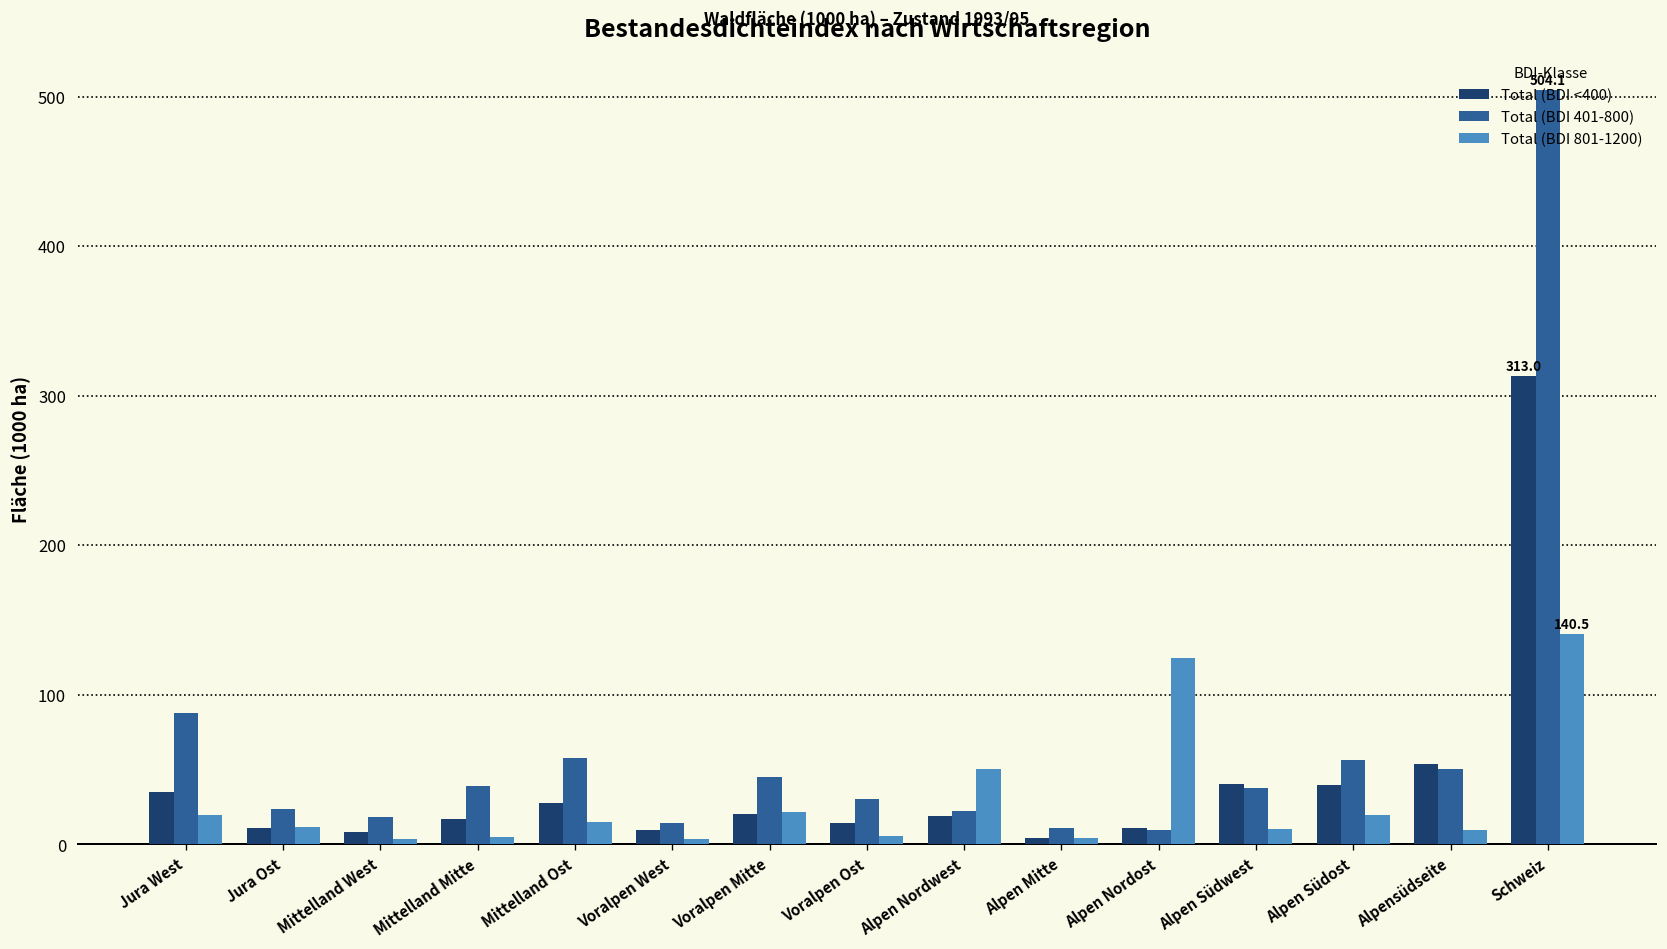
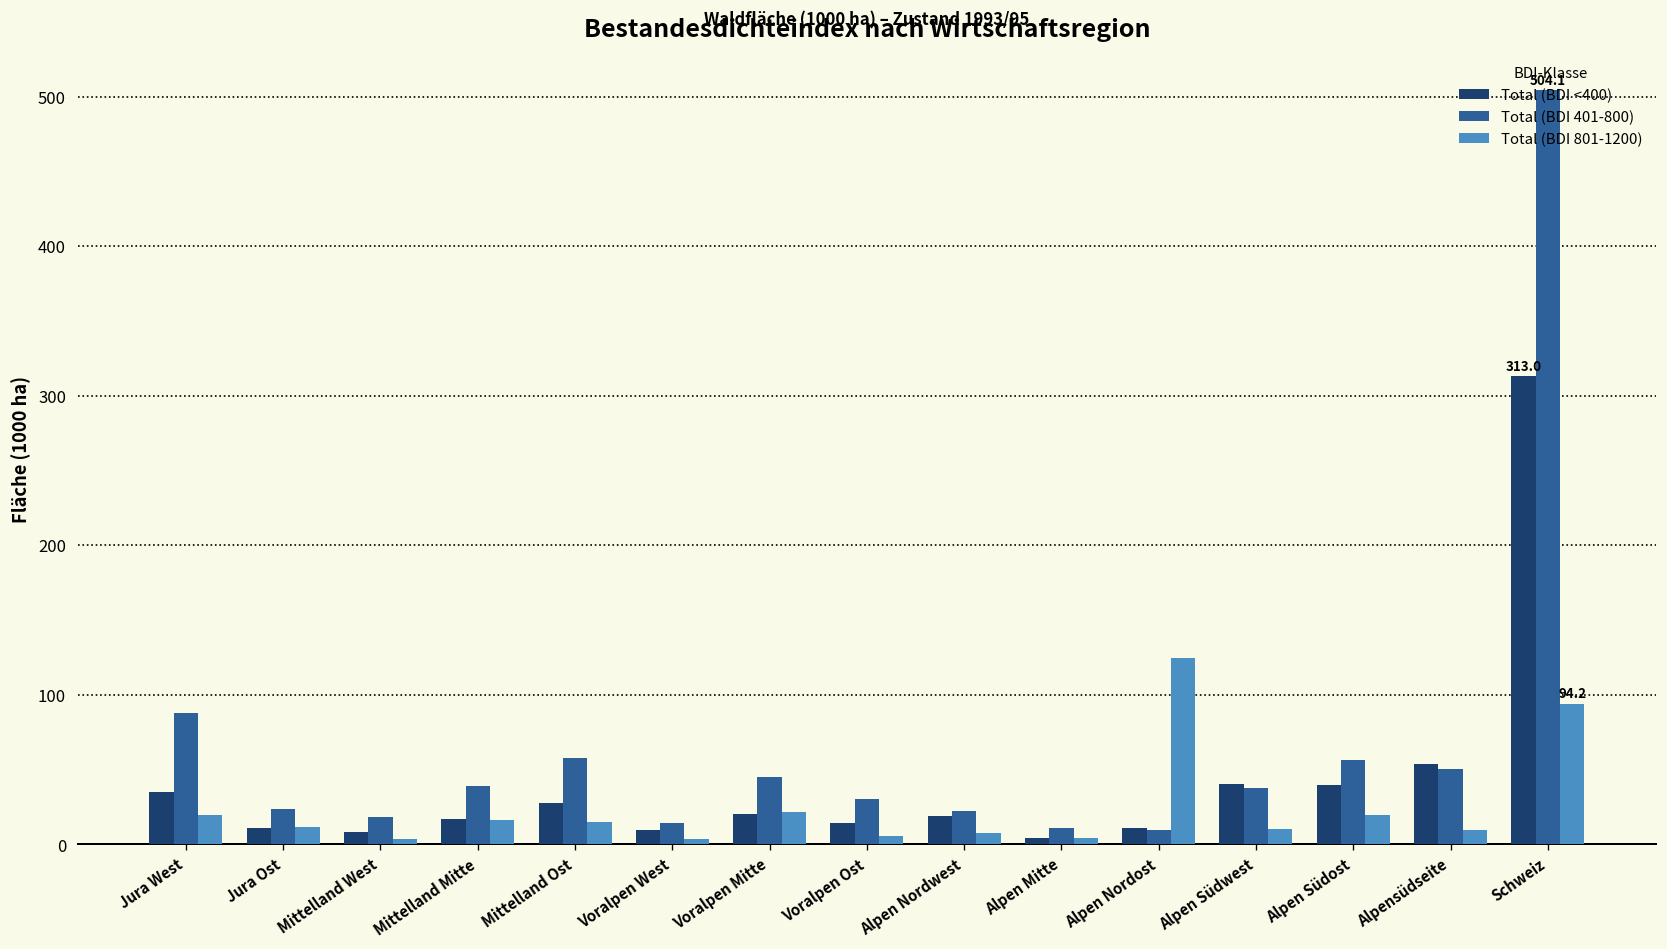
  {
    "Total (BDI 801-1200)": {
-     "Mittelland Mitte": 5,
-     "Alpen Nordwest": 51,
-     "Schweiz": 140.5
+     "Mittelland Mitte": 17,
+     "Alpen Nordwest": 8,
+     "Schweiz": 94.2
    }
  }
